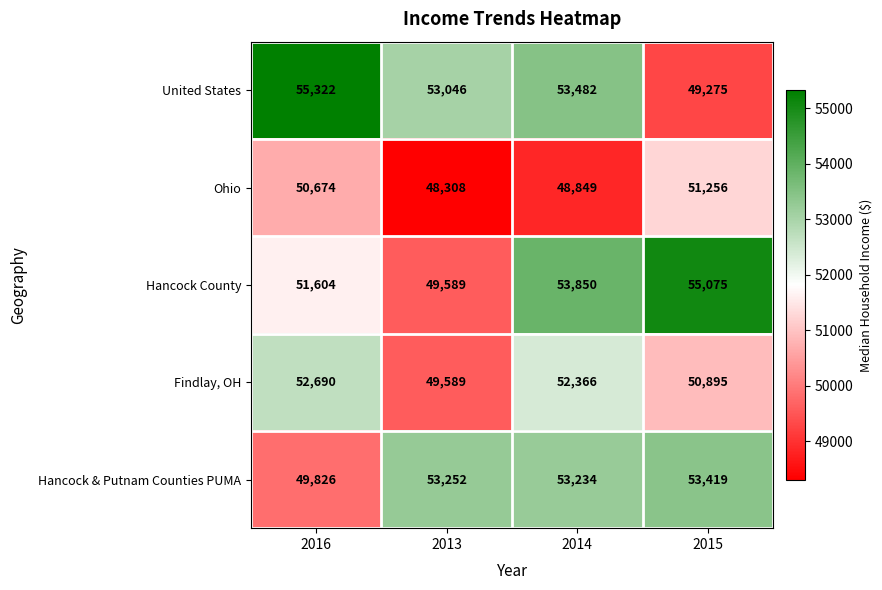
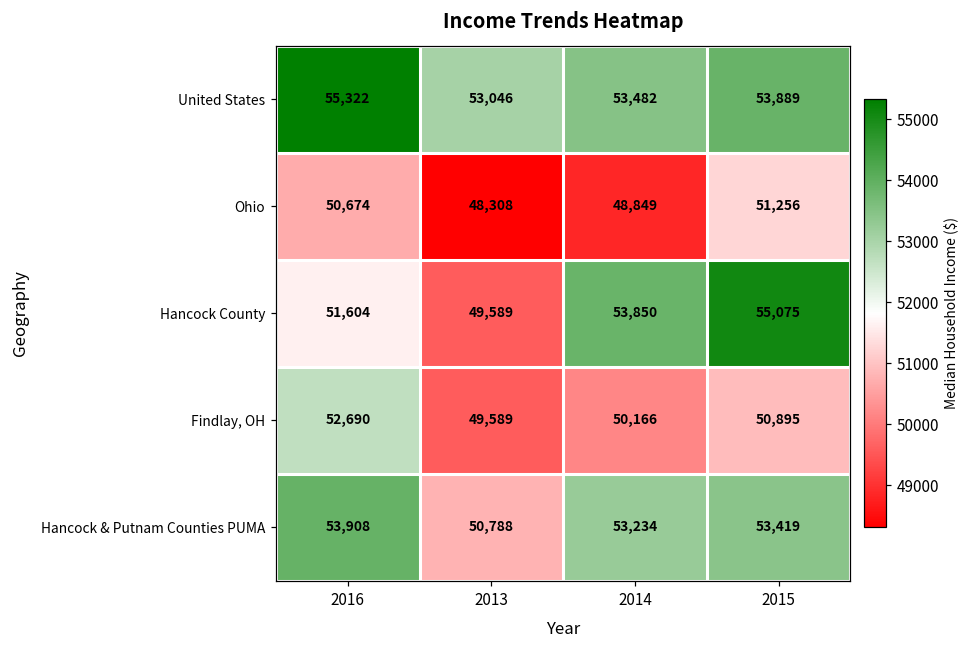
  {
    "United States": {
      "2016": "55,322",
      "2013": "53,046",
      "2014": "53,482",
-     "2015": "49,275"
+     "2015": "53,889"
    },
    "Ohio": {
      "2016": "50,674",
      "2013": "48,308",
      "2014": "48,849",
      "2015": "51,256"
    },
    "Hancock County": {
      "2016": "51,604",
      "2013": "49,589",
      "2014": "53,850",
      "2015": "55,075"
    },
    "Findlay, OH": {
      "2016": "52,690",
      "2013": "49,589",
-     "2014": "52,366",
+     "2014": "50,166",
      "2015": "50,895"
    },
    "Hancock & Putnam Counties PUMA": {
-     "2016": "49,826",
-     "2013": "53,252",
+     "2016": "53,908",
+     "2013": "50,788",
      "2014": "53,234",
      "2015": "53,419"
    }
  }
